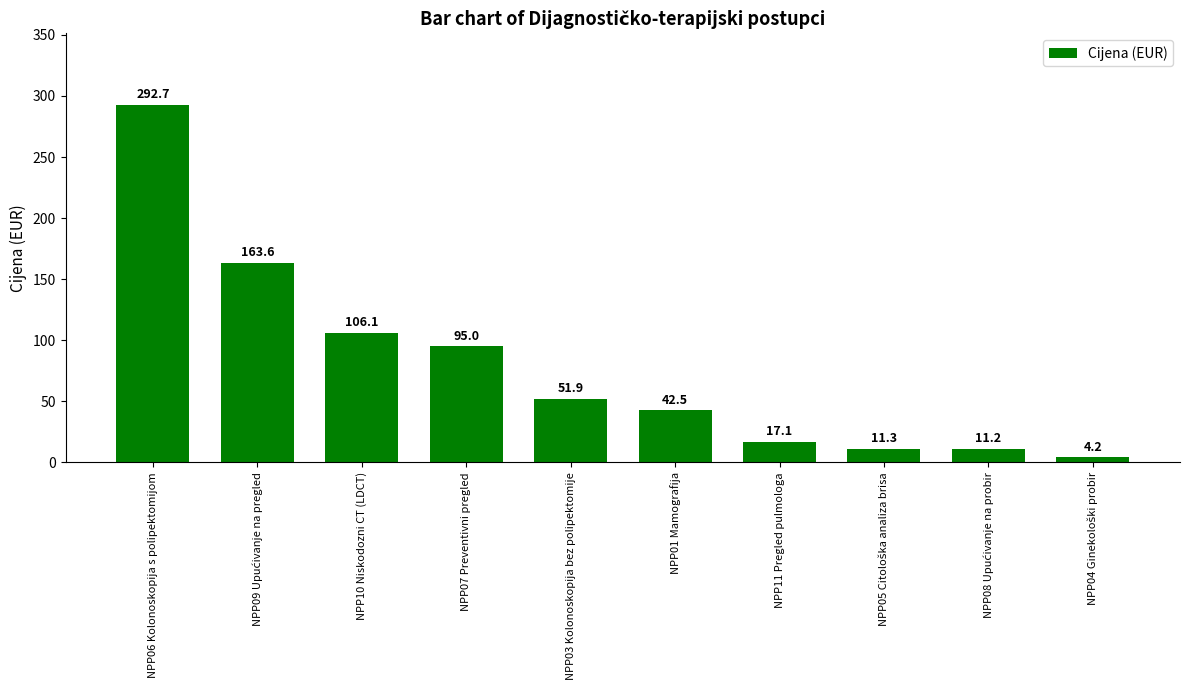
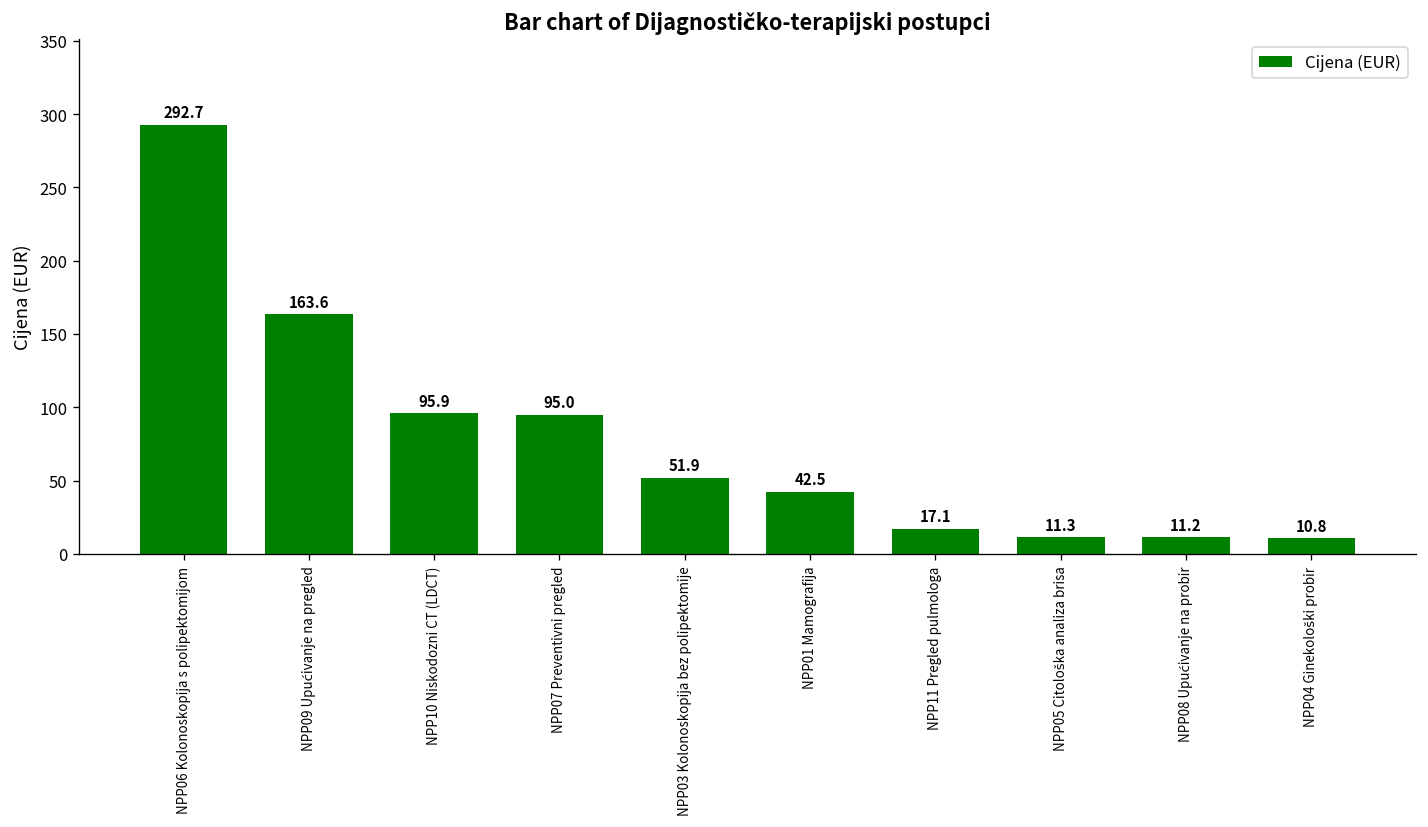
  {
    "NPP06 Kolonoskopija s polipektomijom": 292.7,
    "NPP09 Upućivanje na pregled": 163.6,
-   "NPP10 Niskodozni CT (LDCT)": 106.1,
+   "NPP10 Niskodozni CT (LDCT)": 95.9,
    "NPP07 Preventivni pregled": 95.0,
    "NPP03 Kolonoskopija bez polipektomije": 51.9,
    "NPP01 Mamografija": 42.5,
    "NPP11 Pregled pulmologa": 17.1,
    "NPP05 Citološka analiza brisa": 11.3,
    "NPP08 Upućivanje na probir": 11.2,
-   "NPP04 Ginekološki probir": 4.2
+   "NPP04 Ginekološki probir": 10.8
  }
